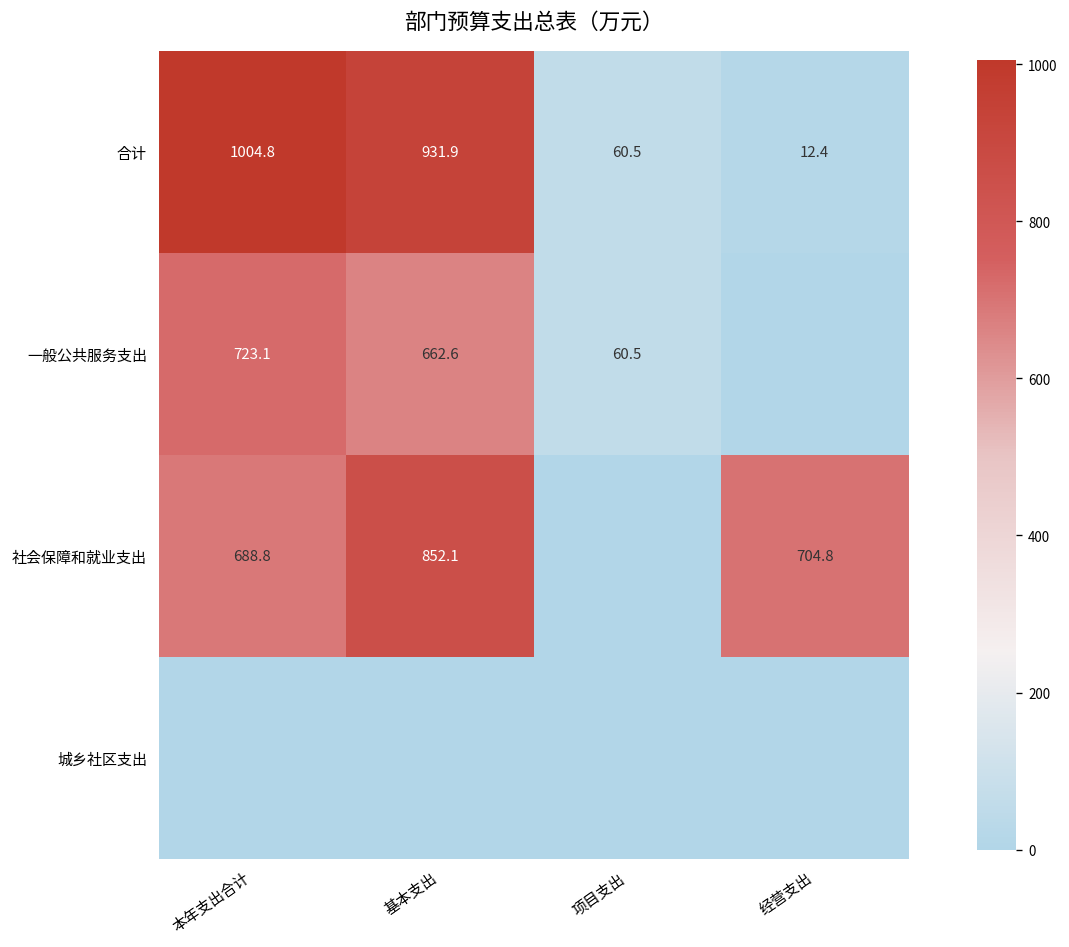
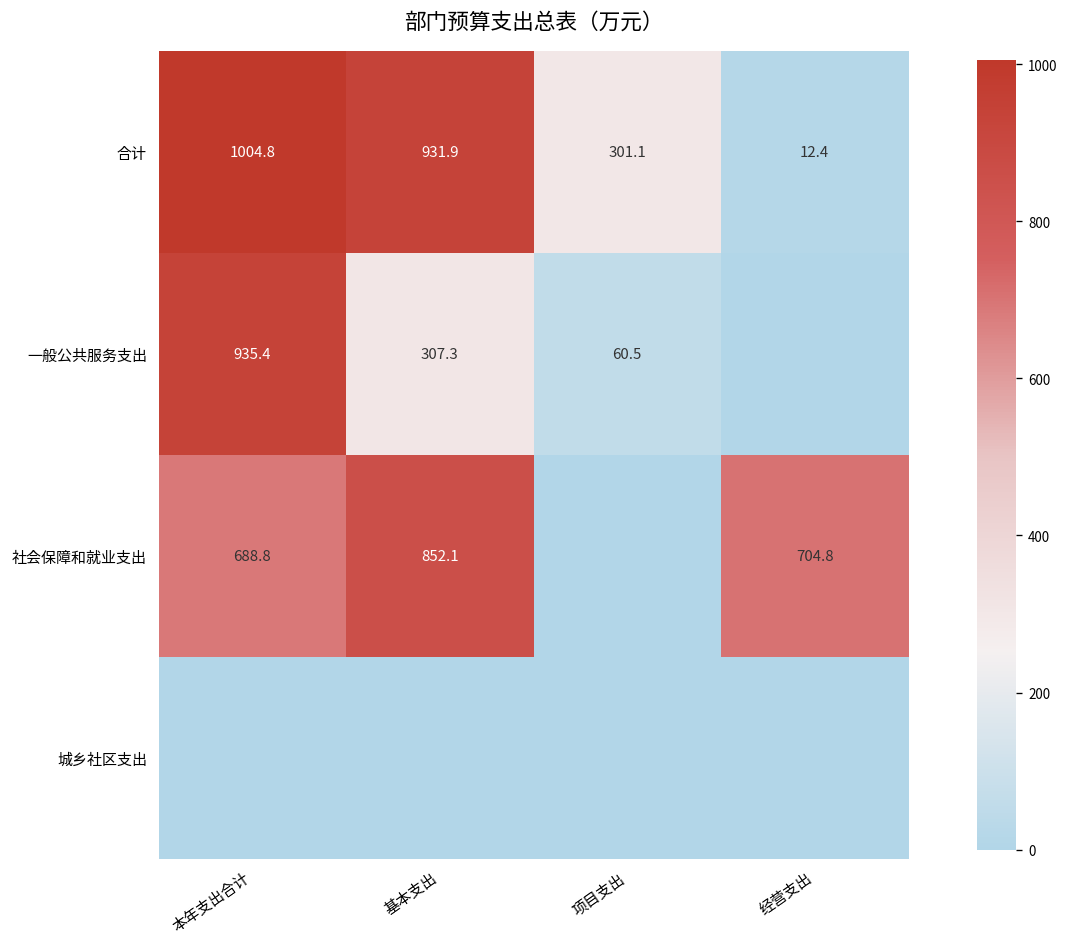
  {
    "合计": {
      "本年支出合计": 1004.8,
      "基本支出": 931.9,
-     "项目支出": 60.5,
+     "项目支出": 301.1,
      "经营支出": 12.4
    },
    "一般公共服务支出": {
-     "本年支出合计": 723.1,
-     "基本支出": 662.6,
+     "本年支出合计": 935.4,
+     "基本支出": 307.3,
      "项目支出": 60.5
    },
    "社会保障和就业支出": {
      "本年支出合计": 688.8,
      "基本支出": 852.1,
      "经营支出": 704.8
    }
  }
